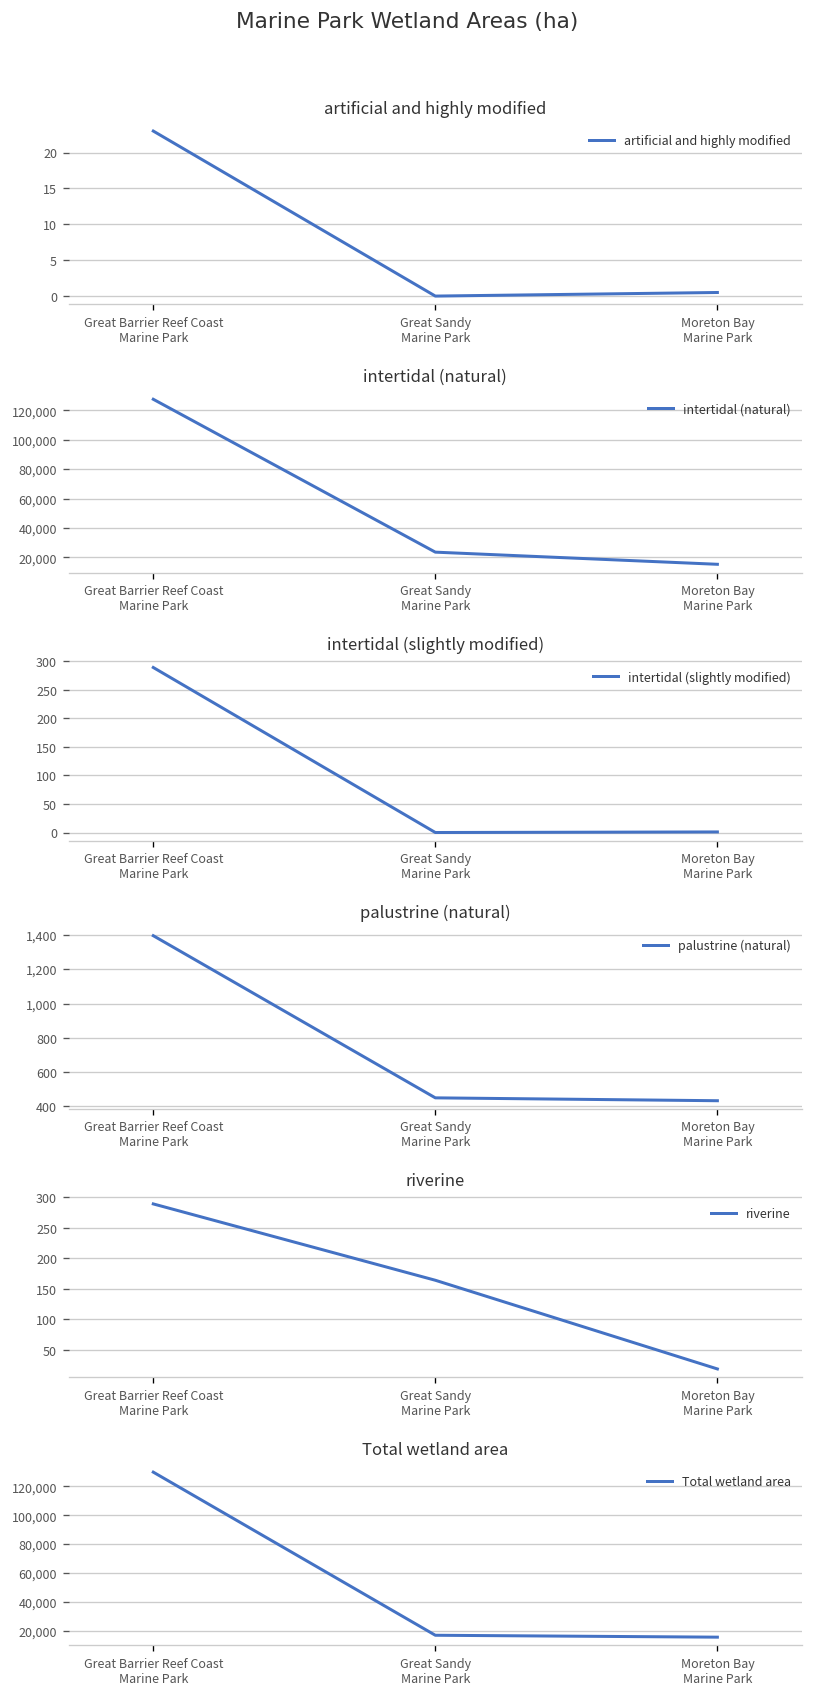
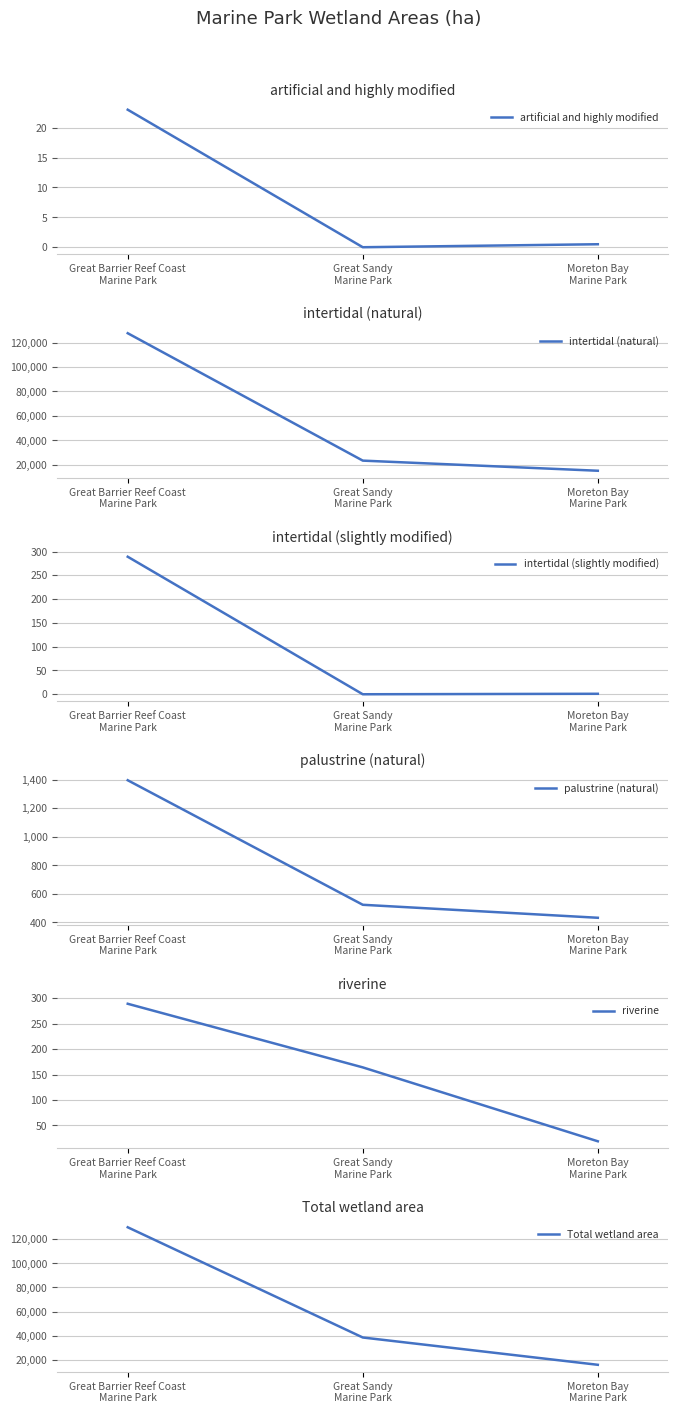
  {
    "artificial and highly modified": {
      "Great Barrier Reef Coast Marine Park": "23",
      "Great Sandy Marine Park": "0",
      "Moreton Bay Marine Park": "1"
    },
    "intertidal (natural)": {
      "Great Barrier Reef Coast Marine Park": "128,000",
      "Great Sandy Marine Park": "24,000",
      "Moreton Bay Marine Park": "15,000"
    },
    "intertidal (slightly modified)": {
      "Great Barrier Reef Coast Marine Park": "290",
      "Great Sandy Marine Park": "0",
      "Moreton Bay Marine Park": "0"
    },
    "palustrine (natural)": {
      "Great Barrier Reef Coast Marine Park": "1,400",
-     "Great Sandy Marine Park": "450",
+     "Great Sandy Marine Park": "520",
      "Moreton Bay Marine Park": "430"
    },
    "riverine": {
      "Great Barrier Reef Coast Marine Park": "290",
      "Great Sandy Marine Park": "160",
      "Moreton Bay Marine Park": "20"
    },
    "Total wetland area": {
      "Great Barrier Reef Coast Marine Park": "130,000",
-     "Great Sandy Marine Park": "17,000",
+     "Great Sandy Marine Park": "38,000",
      "Moreton Bay Marine Park": "16,000"
    }
  }
